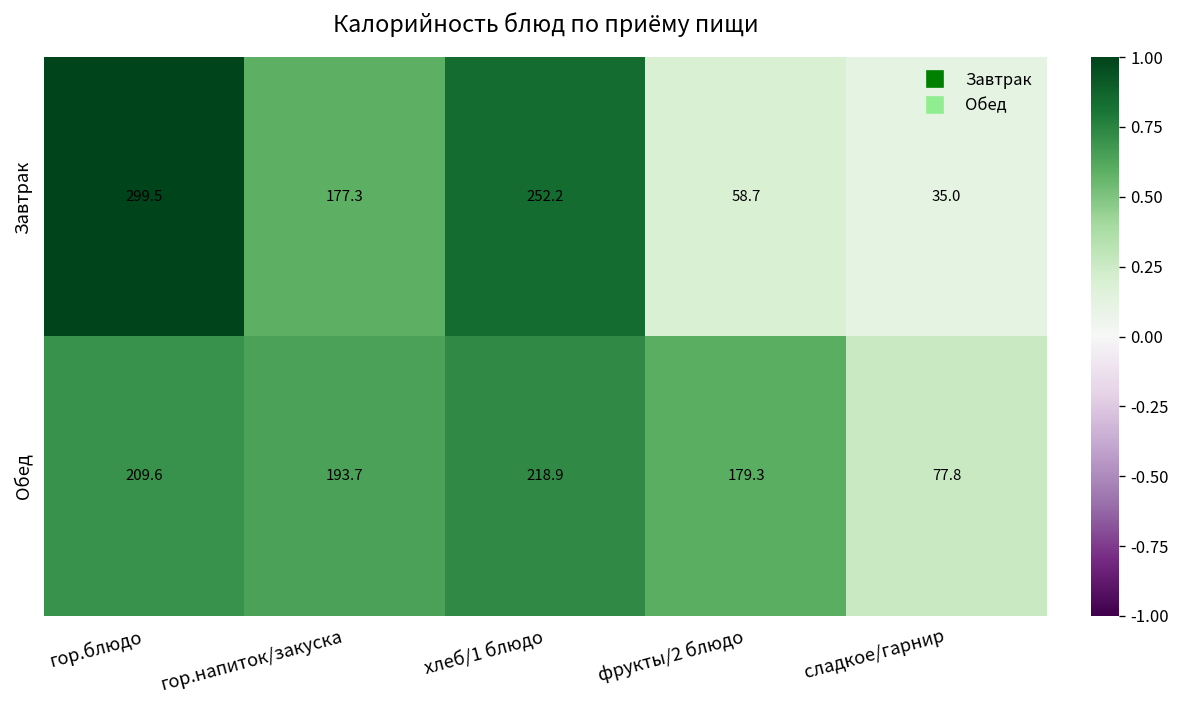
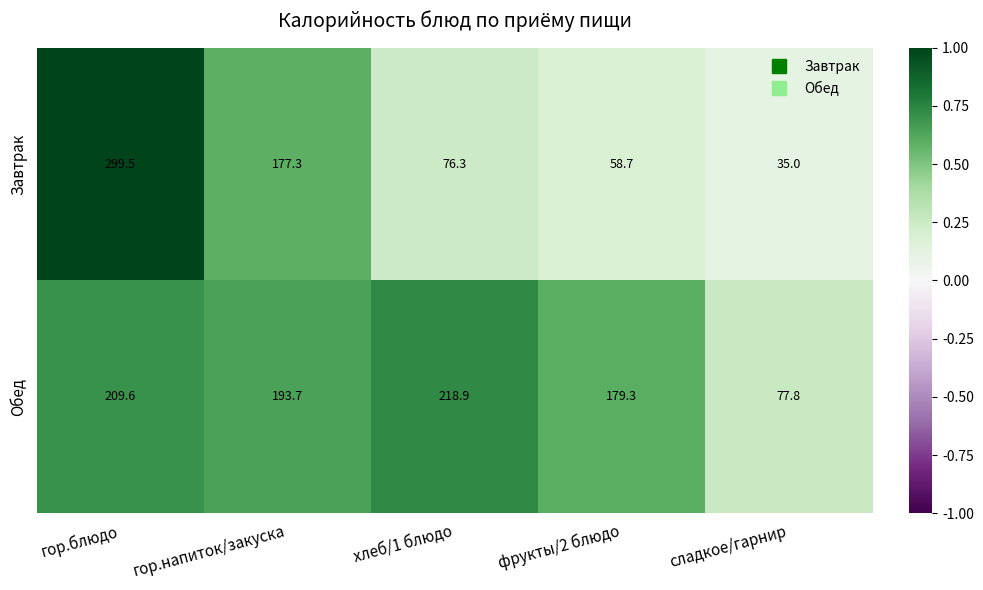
  {
    "Завтрак": {
      "гор.блюдо": 299.5,
      "гор.напиток/закуска": 177.3,
-     "хлеб/1 блюдо": 252.2,
+     "хлеб/1 блюдо": 76.3,
      "фрукты/2 блюдо": 58.7,
      "сладкое/гарнир": 35.0
    },
    "Обед": {
      "гор.блюдо": 209.6,
      "гор.напиток/закуска": 193.7,
      "хлеб/1 блюдо": 218.9,
      "фрукты/2 блюдо": 179.3,
      "сладкое/гарнир": 77.8
    }
  }
